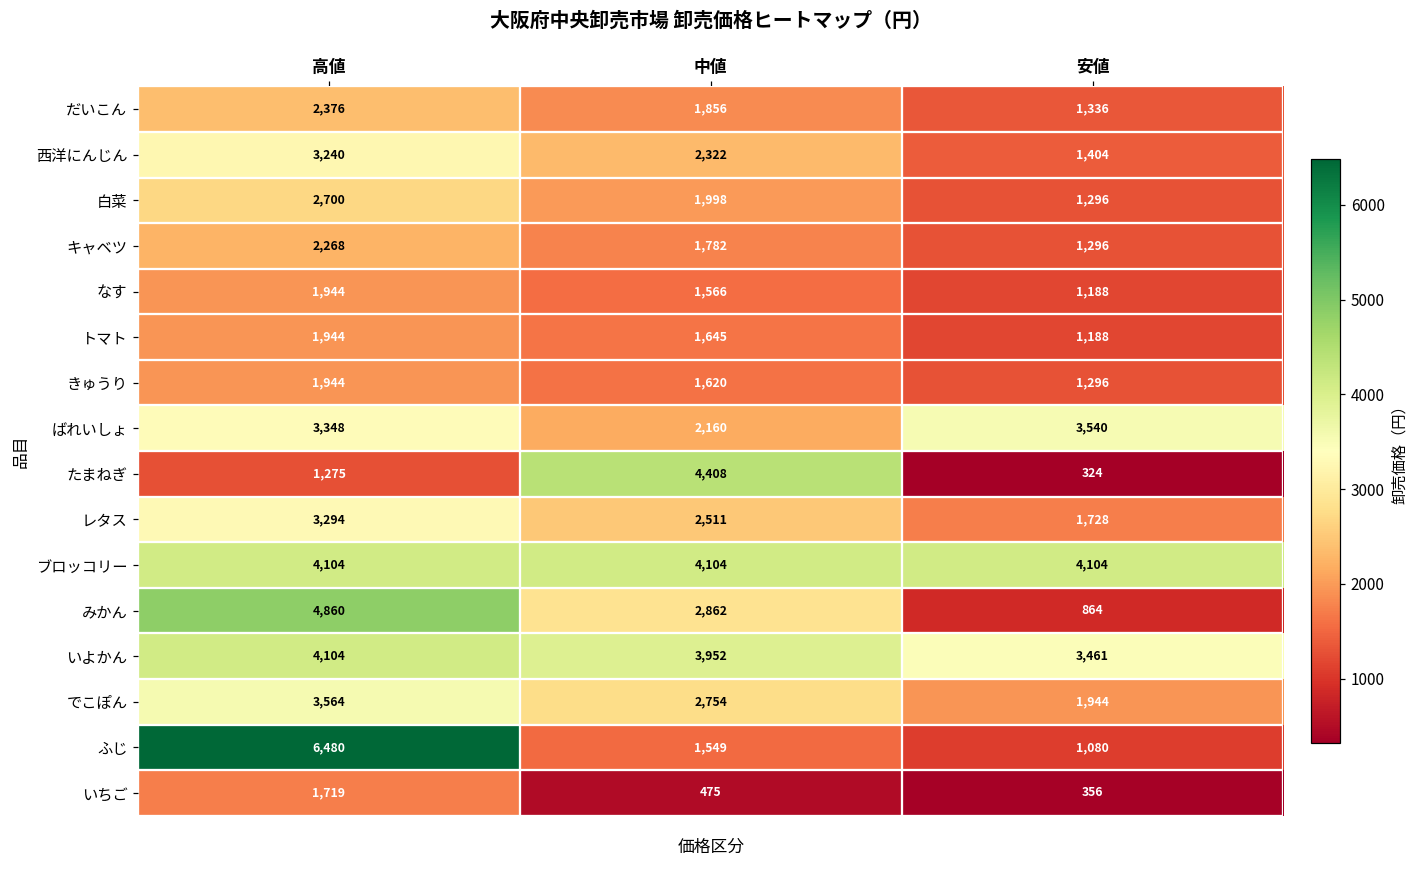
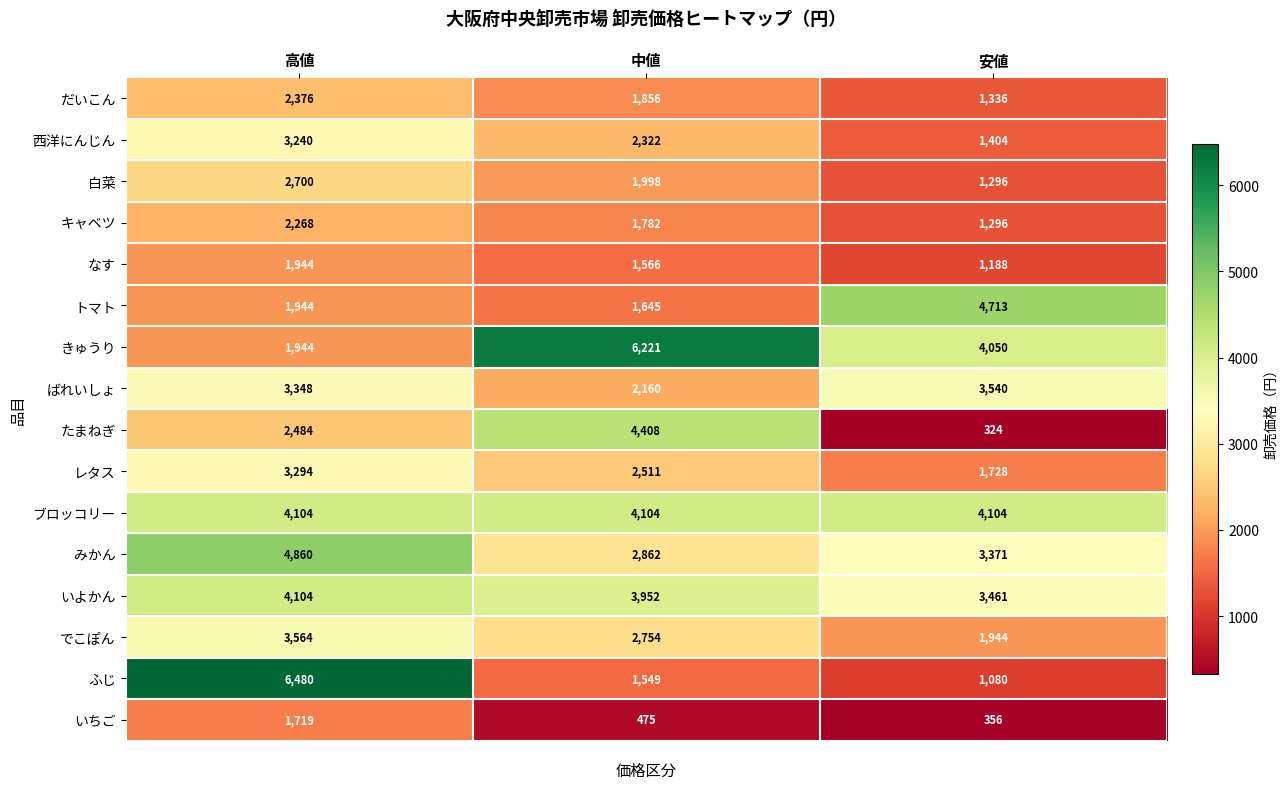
  {
    "だいこん": {
      "高値": "2,376",
      "中値": "1,856",
      "安値": "1,336"
    },
    "西洋にんじん": {
      "高値": "3,240",
      "中値": "2,322",
      "安値": "1,404"
    },
    "白菜": {
      "高値": "2,700",
      "中値": "1,998",
      "安値": "1,296"
    },
    "キャベツ": {
      "高値": "2,268",
      "中値": "1,782",
      "安値": "1,296"
    },
    "なす": {
      "高値": "1,944",
      "中値": "1,566",
      "安値": "1,188"
    },
    "トマト": {
      "高値": "1,944",
      "中値": "1,645",
-     "安値": "1,188"
+     "安値": "4,713"
    },
    "きゅうり": {
      "高値": "1,944",
-     "中値": "1,620",
-     "安値": "1,296"
+     "中値": "6,221",
+     "安値": "4,050"
    },
    "ばれいしょ": {
      "高値": "3,348",
      "中値": "2,160",
      "安値": "3,540"
    },
    "たまねぎ": {
-     "高値": "1,275",
+     "高値": "2,484",
      "中値": "4,408",
      "安値": "324"
    },
    "レタス": {
      "高値": "3,294",
      "中値": "2,511",
      "安値": "1,728"
    },
    "ブロッコリー": {
      "高値": "4,104",
      "中値": "4,104",
      "安値": "4,104"
    },
    "みかん": {
      "高値": "4,860",
      "中値": "2,862",
-     "安値": "864"
+     "安値": "3,371"
    },
    "いよかん": {
      "高値": "4,104",
      "中値": "3,952",
      "安値": "3,461"
    },
    "でこぽん": {
      "高値": "3,564",
      "中値": "2,754",
      "安値": "1,944"
    },
    "ふじ": {
      "高値": "6,480",
      "中値": "1,549",
      "安値": "1,080"
    },
    "いちご": {
      "高値": "1,719",
      "中値": "475",
      "安値": "356"
    }
  }
